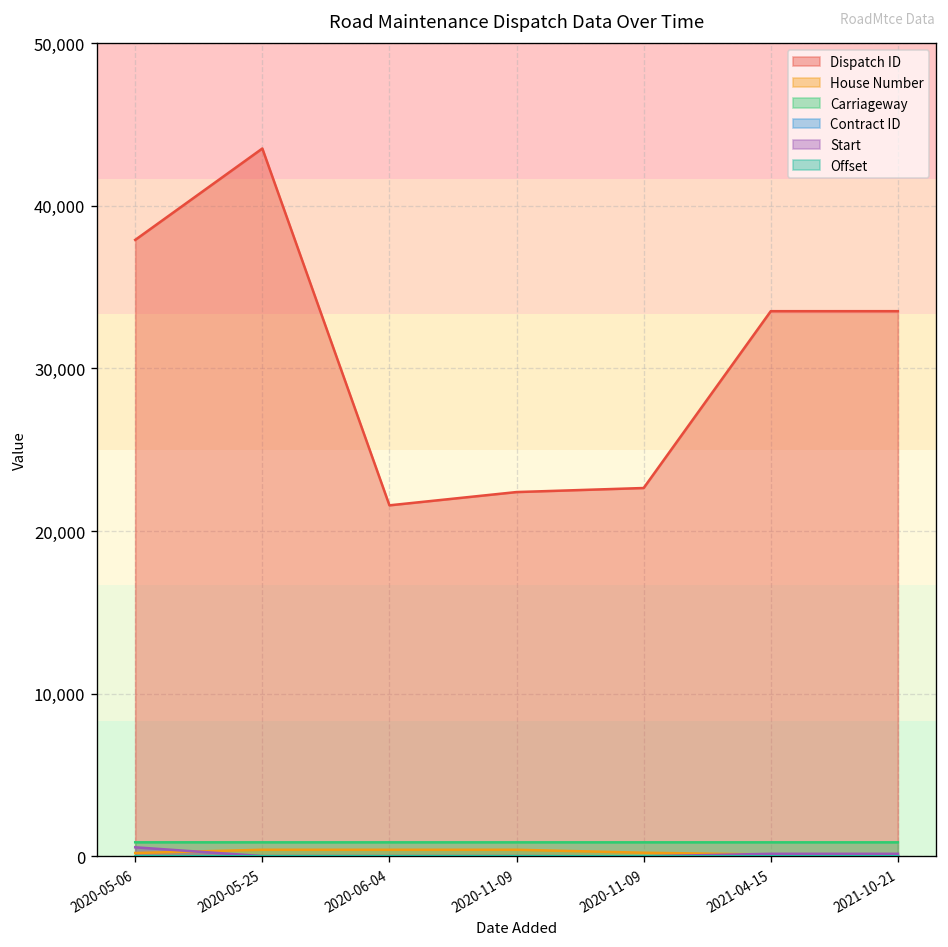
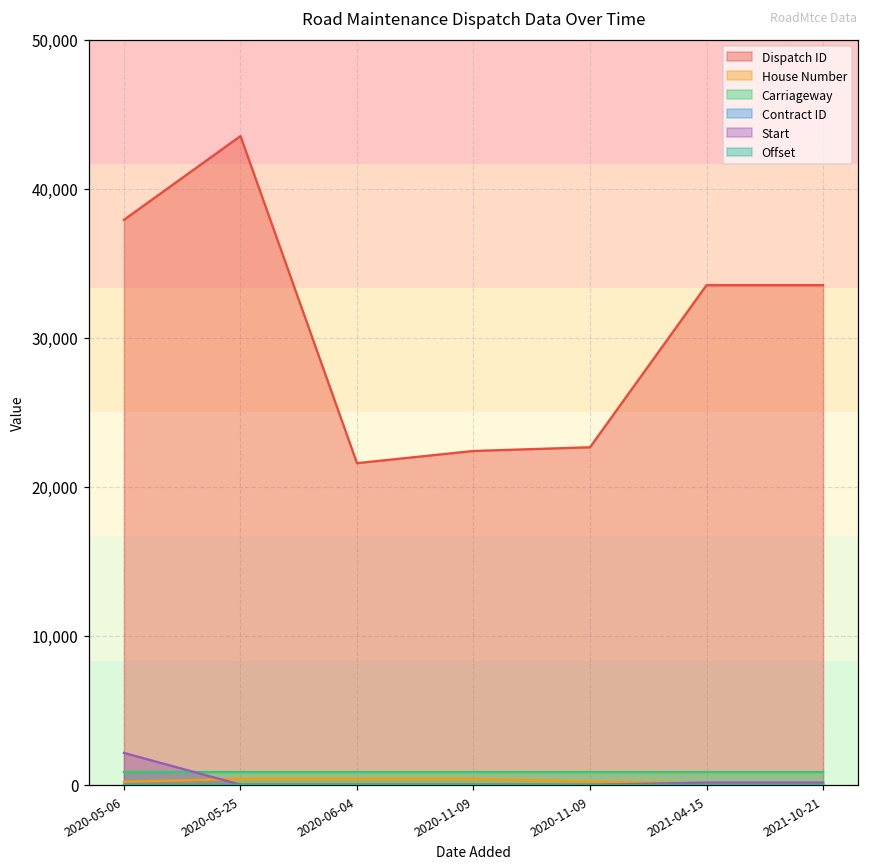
  {
    "Start": {
-     "2020-05-06": "600"
+     "2020-05-06": "2,100"
    }
  }
